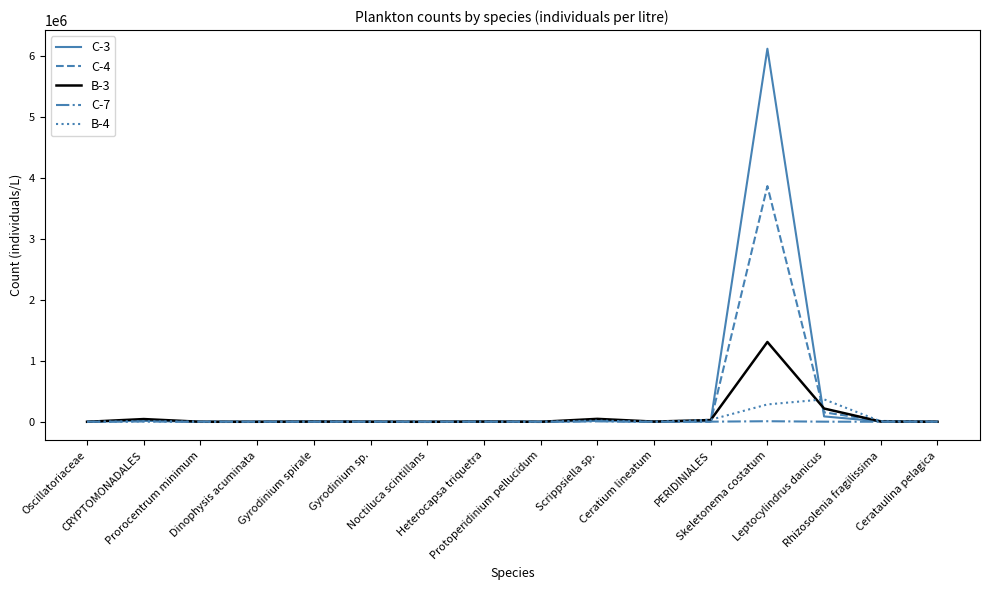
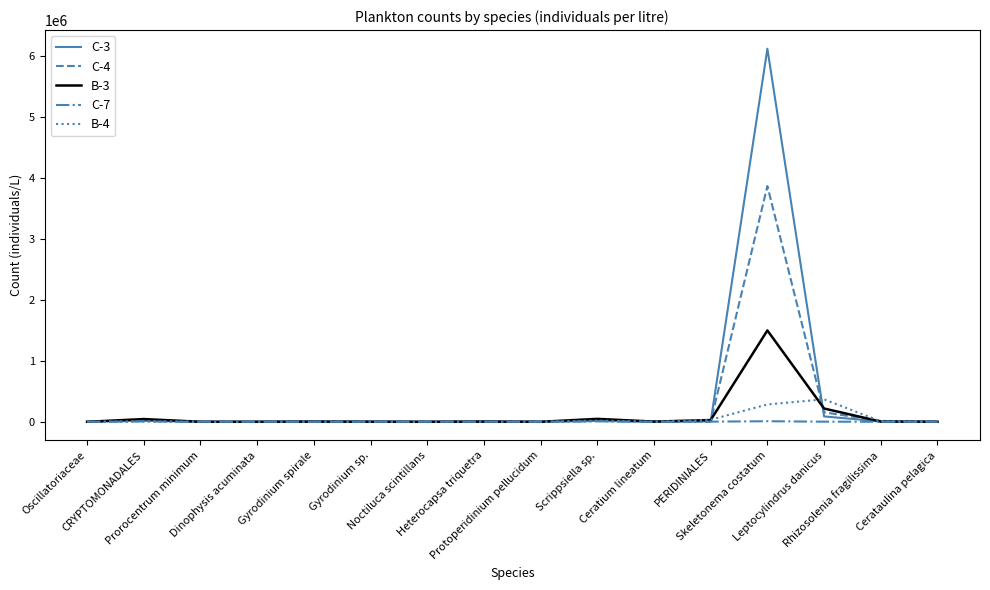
  {
    "B-3": {
-     "Skeletonema costatum": 1300000,
+     "Skeletonema costatum": 1500000,
      "Leptocylindrus danicus": 200000
    }
  }
